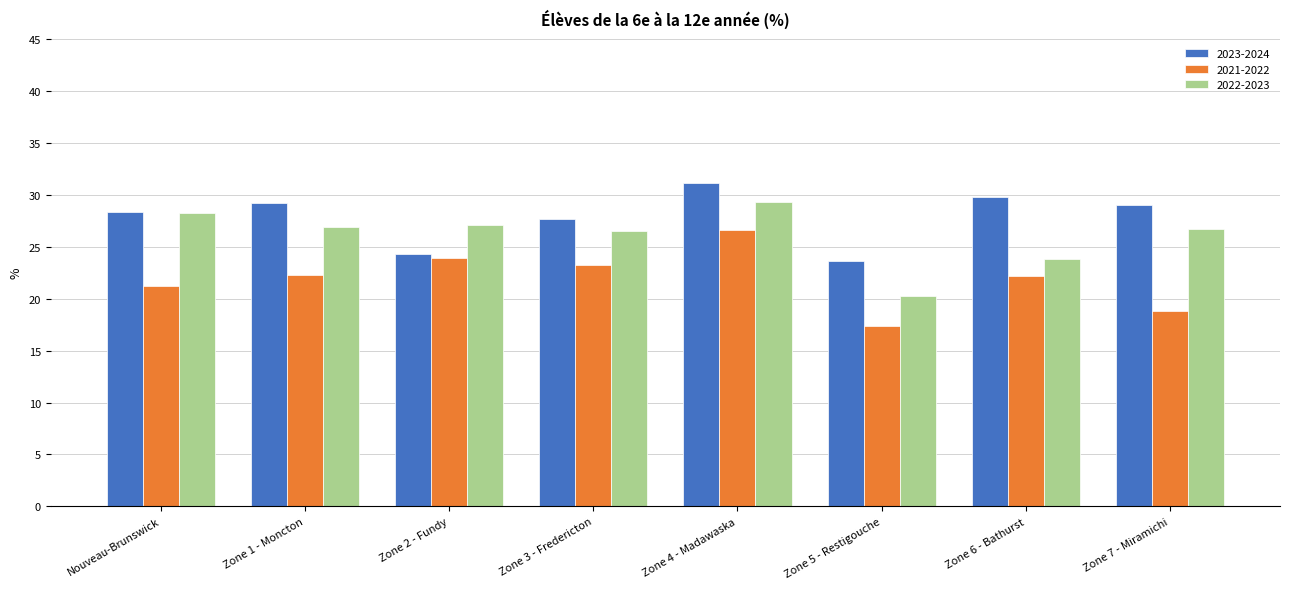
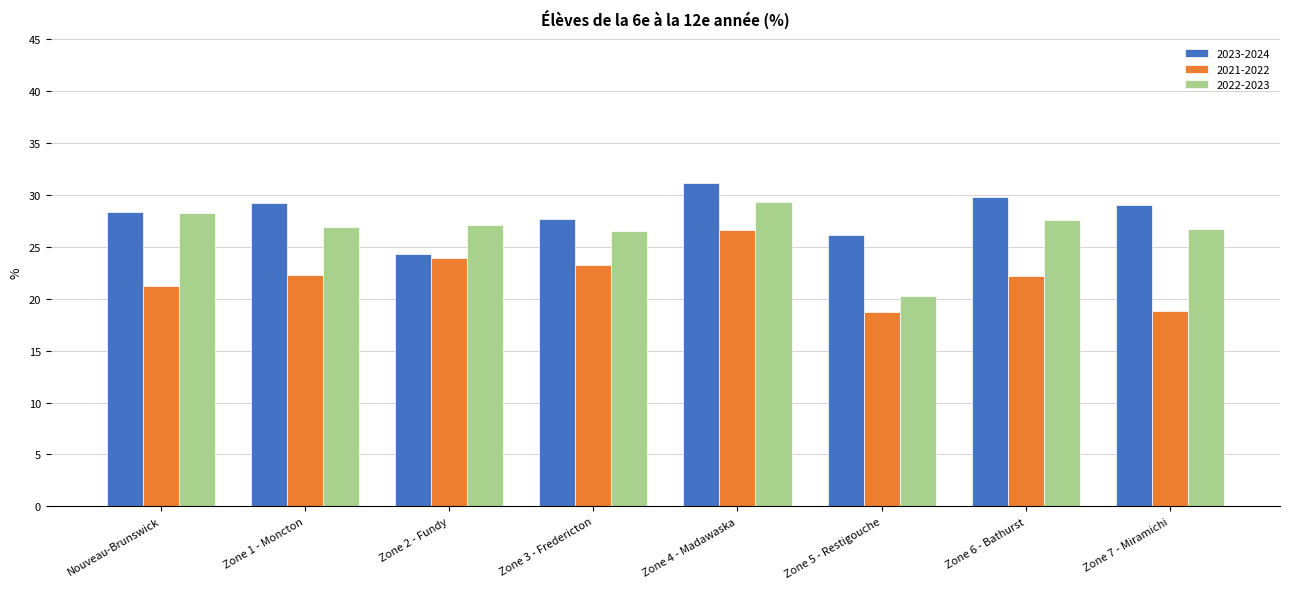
  {
    "2023-2024": {
      "Nouveau-Brunswick": 28.3,
      "Zone 1 - Moncton": 29.3,
      "Zone 2 - Fundy": 24.3,
      "Zone 3 - Fredericton": 27.7,
      "Zone 4 - Madawaska": 31.2,
-     "Zone 5 - Restigouche": 23.6,
+     "Zone 5 - Restigouche": 26.1,
      "Zone 6 - Bathurst": 29.8,
      "Zone 7 - Miramichi": 29.0
    },
    "2021-2022": {
      "Nouveau-Brunswick": 21.2,
      "Zone 1 - Moncton": 22.2,
      "Zone 2 - Fundy": 23.9,
      "Zone 3 - Fredericton": 23.3,
      "Zone 4 - Madawaska": 26.6,
-     "Zone 5 - Restigouche": 17.4,
+     "Zone 5 - Restigouche": 18.7,
      "Zone 6 - Bathurst": 22.2,
      "Zone 7 - Miramichi": 18.8
    },
    "2022-2023": {
      "Nouveau-Brunswick": 28.3,
      "Zone 1 - Moncton": 26.9,
      "Zone 2 - Fundy": 27.1,
      "Zone 3 - Fredericton": 26.5,
      "Zone 4 - Madawaska": 29.3,
      "Zone 5 - Restigouche": 20.3,
-     "Zone 6 - Bathurst": 23.8,
+     "Zone 6 - Bathurst": 27.6,
      "Zone 7 - Miramichi": 26.7
    }
  }
